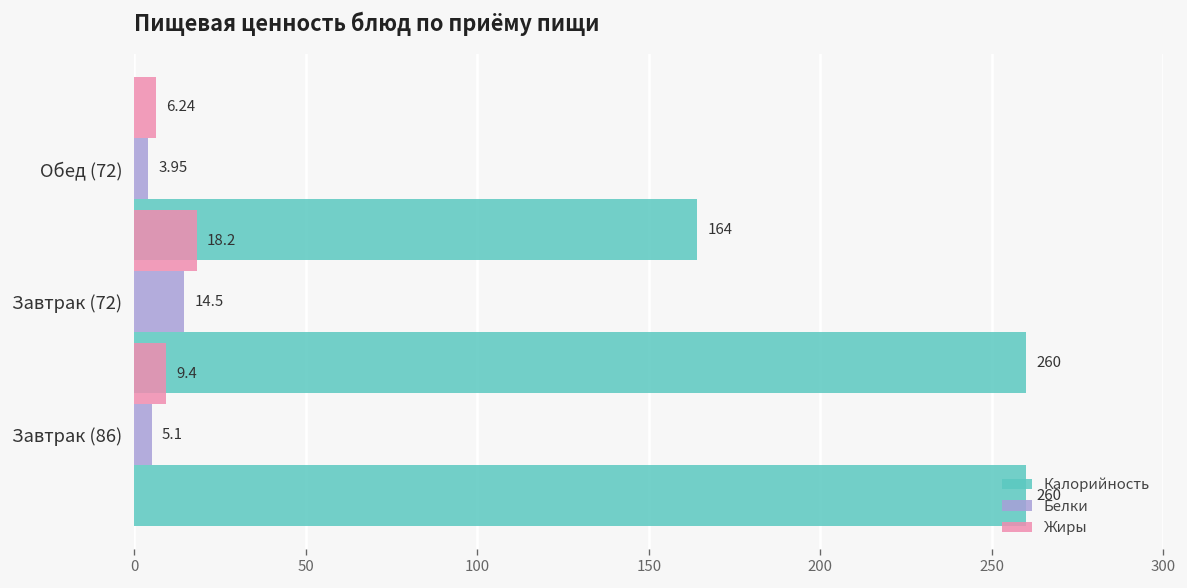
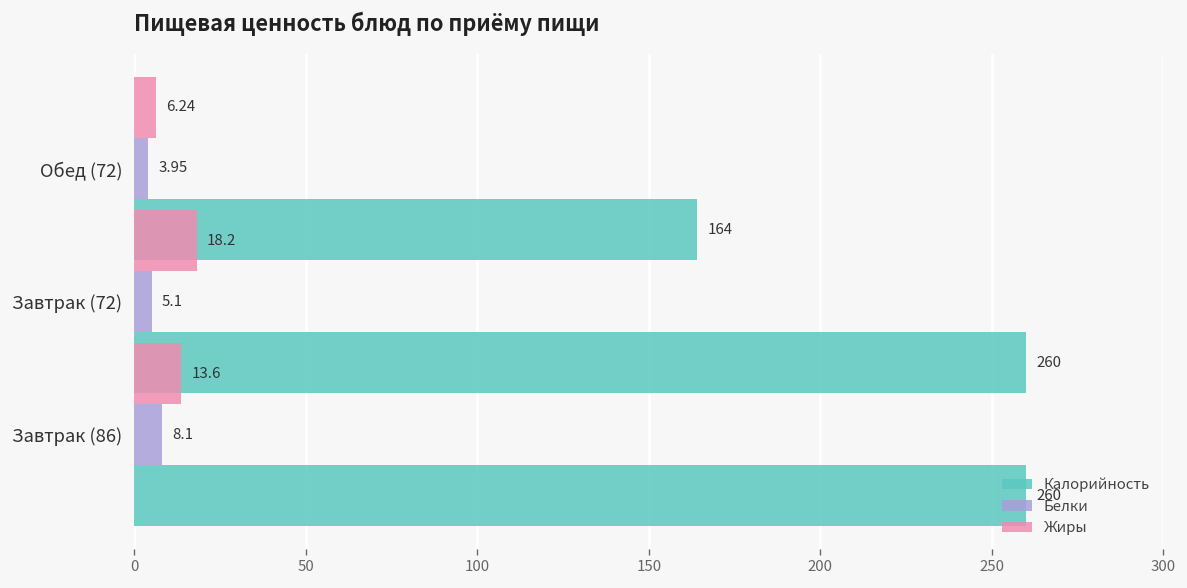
  {
    "Калорийность": {
      "Обед (72)": 164,
      "Завтрак (72)": 260,
      "Завтрак (86)": 260
    },
    "Белки": {
      "Обед (72)": 3.95,
-     "Завтрак (72)": 14.5,
-     "Завтрак (86)": 5.1
+     "Завтрак (72)": 5.1,
+     "Завтрак (86)": 8.1
    },
    "Жиры": {
      "Обед (72)": 6.24,
-     "Завтрак (86)": 9.4
+     "Завтрак (86)": 13.6
    }
  }
